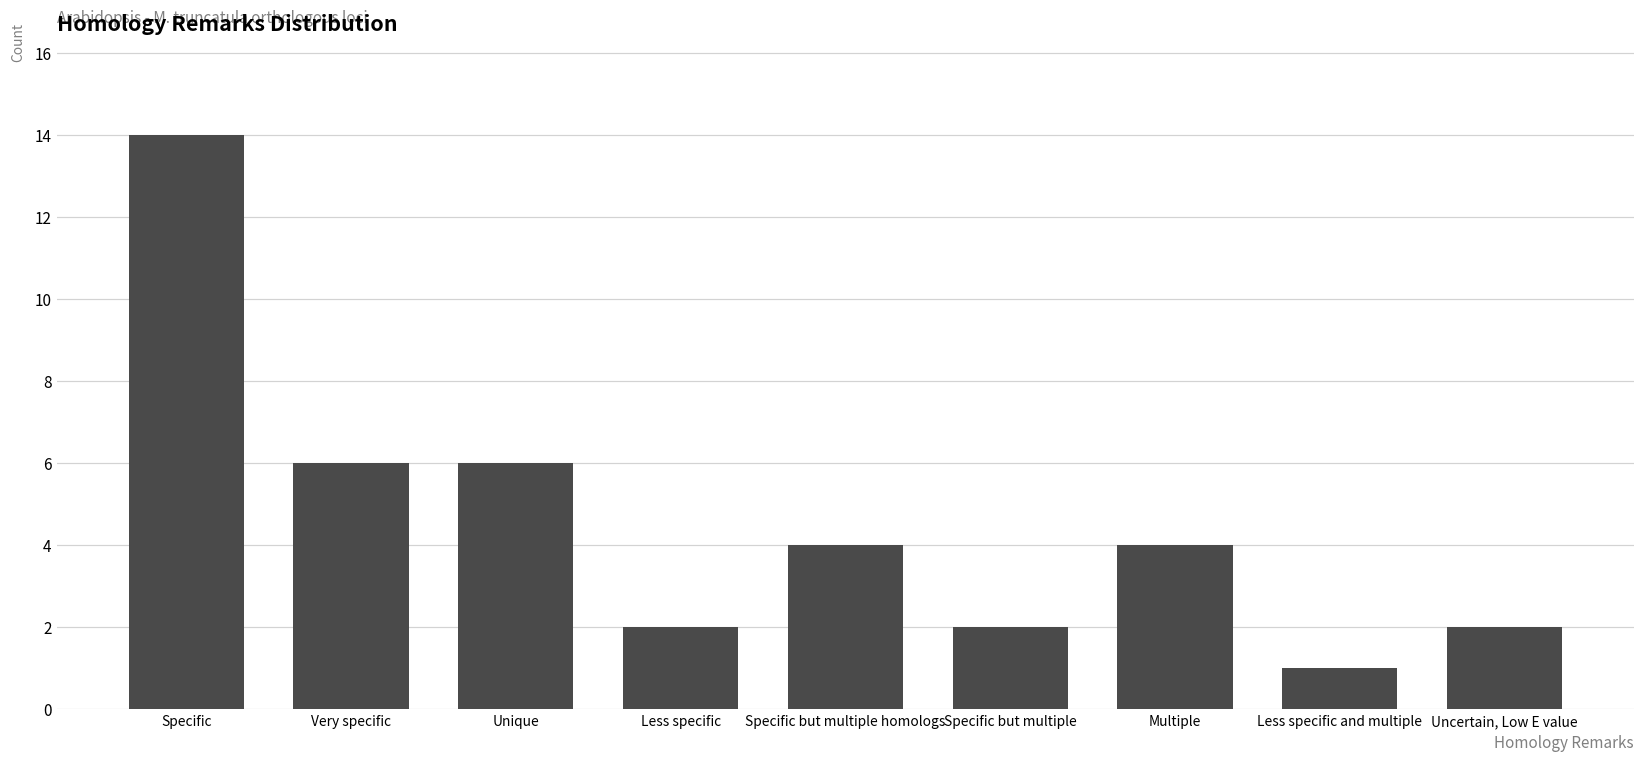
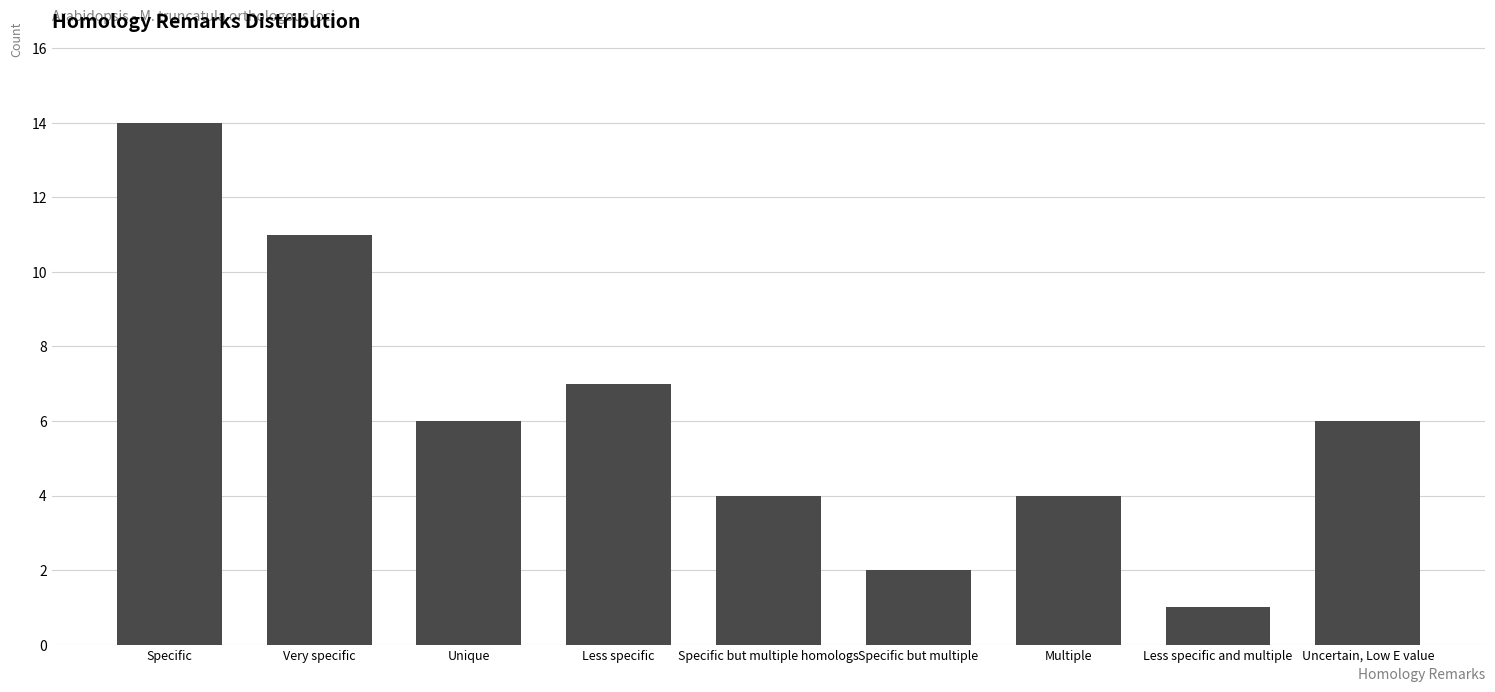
  {
    "Specific": 14,
-   "Very specific": 6,
+   "Very specific": 11,
    "Unique": 6,
-   "Less specific": 2,
+   "Less specific": 7,
    "Specific but multiple homologs": 4,
    "Specific but multiple": 2,
    "Multiple": 4,
    "Less specific and multiple": 1,
-   "Uncertain, Low E value": 2
+   "Uncertain, Low E value": 6
  }
